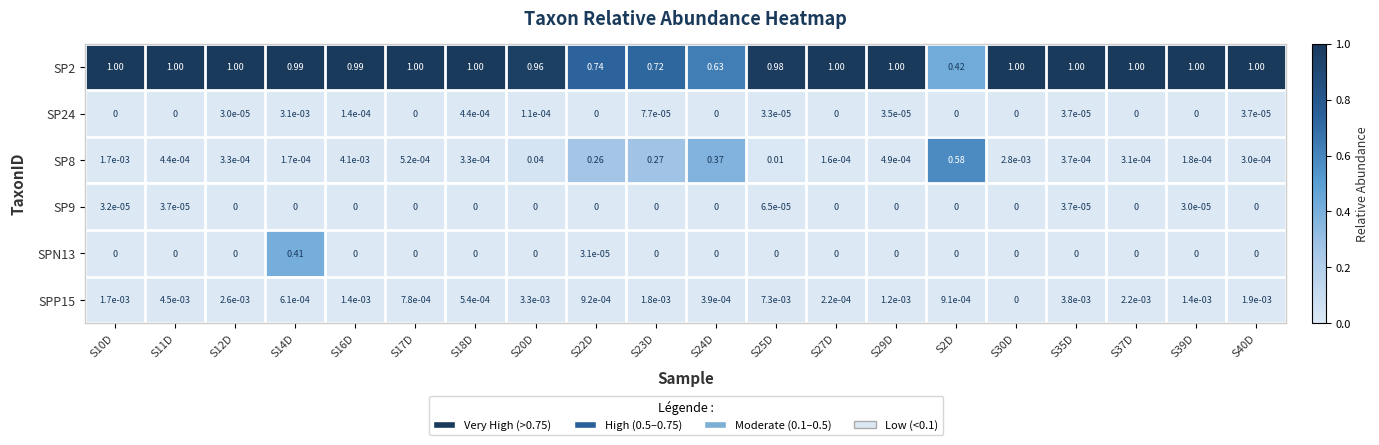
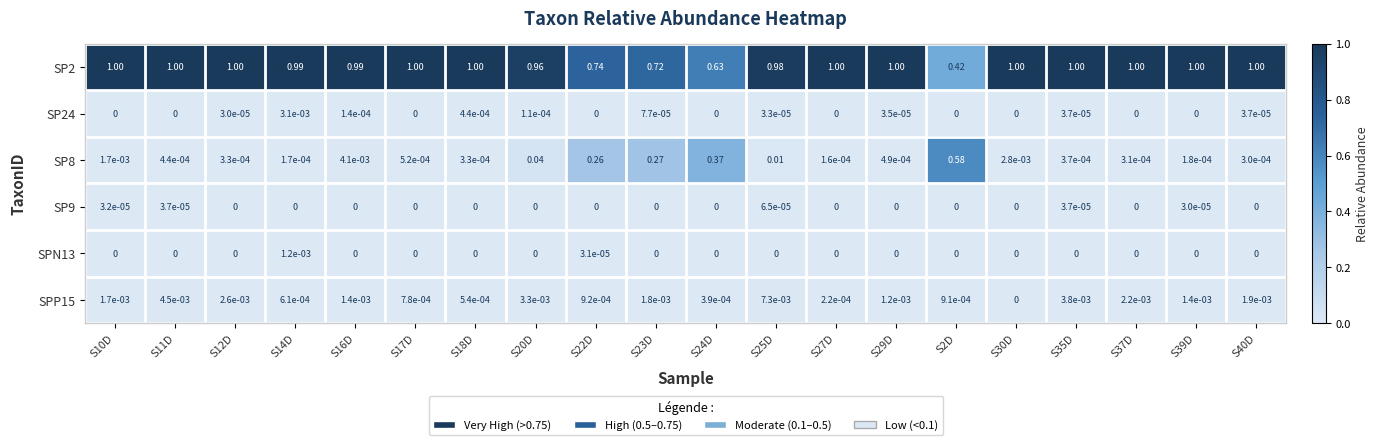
  {
    "SP2": {
      "S10D": "1.00",
      "S11D": "1.00",
      "S12D": "1.00",
      "S14D": "0.99",
      "S16D": "0.99",
      "S17D": "1.00",
      "S18D": "1.00",
      "S20D": "0.96",
      "S22D": "0.74",
      "S23D": "0.72",
      "S24D": "0.63",
      "S25D": "0.98",
      "S27D": "1.00",
      "S29D": "1.00",
      "S2D": "0.42",
      "S30D": "1.00",
      "S35D": "1.00",
      "S37D": "1.00",
      "S39D": "1.00",
      "S40D": "1.00"
    },
    "SP24": {
      "S10D": "0",
      "S11D": "0",
      "S12D": "3.0e-05",
      "S14D": "3.1e-03",
      "S16D": "1.4e-04",
      "S17D": "0",
      "S18D": "4.4e-04",
      "S20D": "1.1e-04",
      "S22D": "0",
      "S23D": "7.7e-05",
      "S24D": "0",
      "S25D": "3.3e-05",
      "S27D": "0",
      "S29D": "3.5e-05",
      "S2D": "0",
      "S30D": "0",
      "S35D": "3.7e-05",
      "S37D": "0",
      "S39D": "0",
      "S40D": "3.7e-05"
    },
    "SP8": {
      "S10D": "1.7e-03",
      "S11D": "4.4e-04",
      "S12D": "3.3e-04",
      "S14D": "1.7e-04",
      "S16D": "4.1e-03",
      "S17D": "5.2e-04",
      "S18D": "3.3e-04",
      "S20D": "0.04",
      "S22D": "0.26",
      "S23D": "0.27",
      "S24D": "0.37",
      "S25D": "0.01",
      "S27D": "1.6e-04",
      "S29D": "4.9e-04",
      "S2D": "0.58",
      "S30D": "2.8e-03",
      "S35D": "3.7e-04",
      "S37D": "3.1e-04",
      "S39D": "1.8e-04",
      "S40D": "3.0e-04"
    },
    "SP9": {
      "S10D": "3.2e-05",
      "S11D": "3.7e-05",
      "S12D": "0",
      "S14D": "0",
      "S16D": "0",
      "S17D": "0",
      "S18D": "0",
      "S20D": "0",
      "S22D": "0",
      "S23D": "0",
      "S24D": "0",
      "S25D": "6.5e-05",
      "S27D": "0",
      "S29D": "0",
      "S2D": "0",
      "S30D": "0",
      "S35D": "3.7e-05",
      "S37D": "0",
      "S39D": "3.0e-05",
      "S40D": "0"
    },
    "SPN13": {
      "S10D": "0",
      "S11D": "0",
      "S12D": "0",
-     "S14D": "0.41",
+     "S14D": "1.2e-03",
      "S16D": "0",
      "S17D": "0",
      "S18D": "0",
      "S20D": "0",
      "S22D": "3.1e-05",
      "S23D": "0",
      "S24D": "0",
      "S25D": "0",
      "S27D": "0",
      "S29D": "0",
      "S2D": "0",
      "S30D": "0",
      "S35D": "0",
      "S37D": "0",
      "S39D": "0",
      "S40D": "0"
    },
    "SPP15": {
      "S10D": "1.7e-03",
      "S11D": "4.5e-03",
      "S12D": "2.6e-03",
      "S14D": "6.1e-04",
      "S16D": "1.4e-03",
      "S17D": "7.8e-04",
      "S18D": "5.4e-04",
      "S20D": "3.3e-03",
      "S22D": "9.2e-04",
      "S23D": "1.8e-03",
      "S24D": "3.9e-04",
      "S25D": "7.3e-03",
      "S27D": "2.2e-04",
      "S29D": "1.2e-03",
      "S2D": "9.1e-04",
      "S30D": "0",
      "S35D": "3.8e-03",
      "S37D": "2.2e-03",
      "S39D": "1.4e-03",
      "S40D": "1.9e-03"
    }
  }
